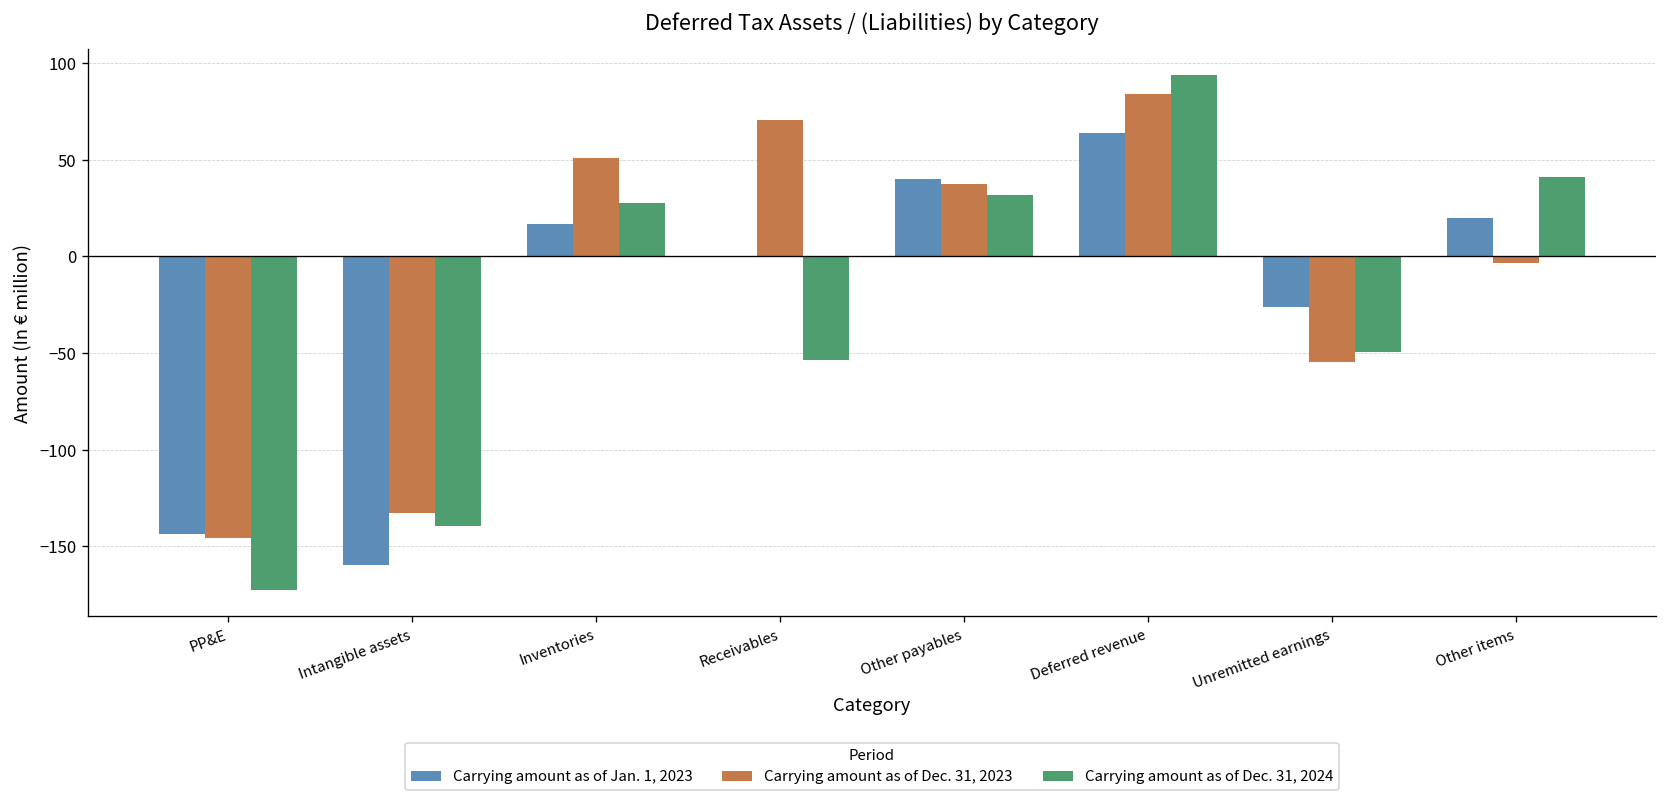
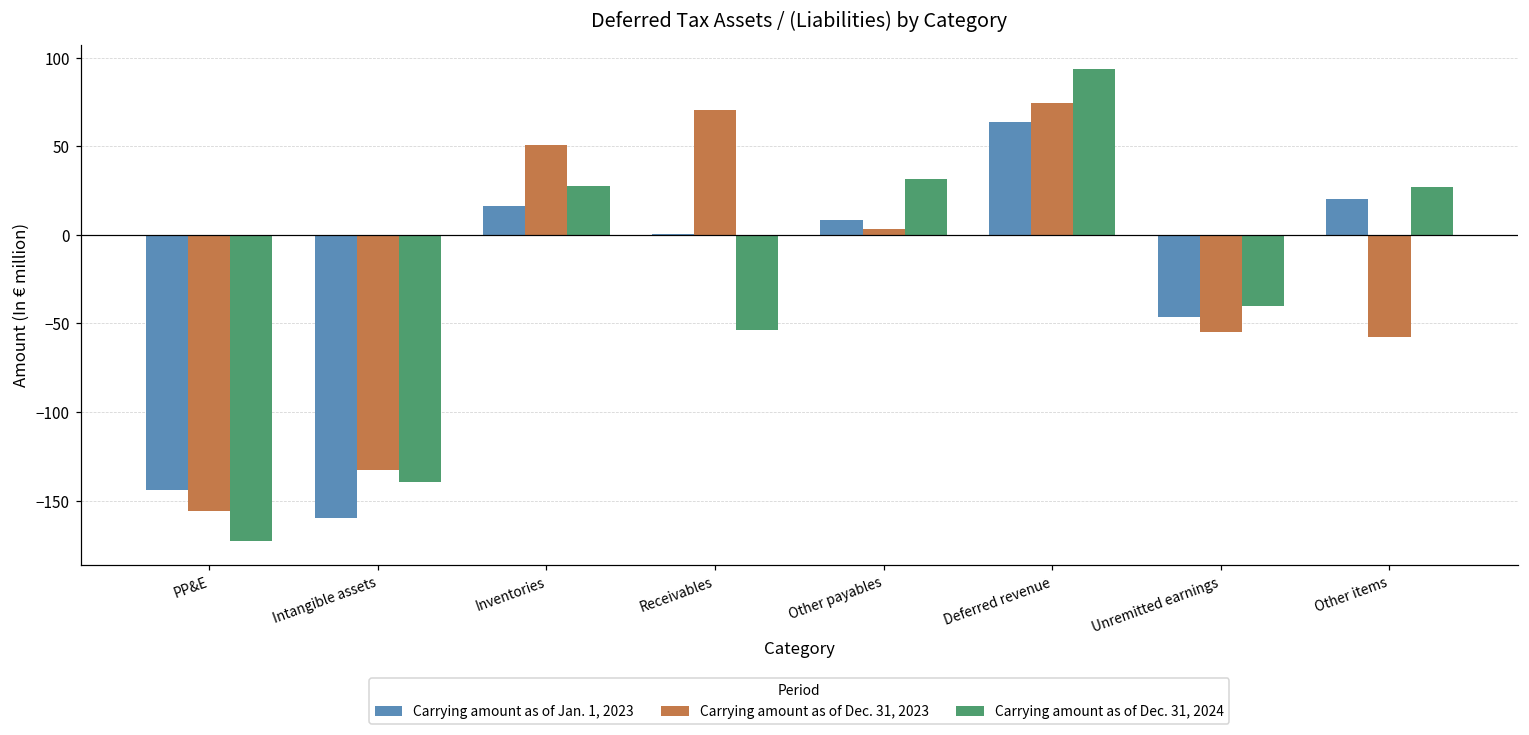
  {
    "Carrying amount as of Jan. 1, 2023": {
      "PP&E": -144,
      "Intangible assets": -160,
      "Inventories": 17,
-     "Other payables": 40,
+     "Other payables": 9,
      "Deferred revenue": 64,
-     "Unremitted earnings": -26,
+     "Unremitted earnings": -47,
      "Other items": 20
    },
    "Carrying amount as of Dec. 31, 2023": {
-     "PP&E": -146,
+     "PP&E": -156,
      "Intangible assets": -133,
      "Inventories": 51,
      "Receivables": 71,
-     "Other payables": 37,
-     "Deferred revenue": 84,
+     "Other payables": 3,
+     "Deferred revenue": 74,
      "Unremitted earnings": -55,
-     "Other items": -4
+     "Other items": -58
    },
    "Carrying amount as of Dec. 31, 2024": {
      "PP&E": -173,
      "Intangible assets": -139,
      "Inventories": 28,
      "Receivables": -54,
      "Other payables": 32,
      "Deferred revenue": 94,
-     "Unremitted earnings": -49,
-     "Other items": 41
+     "Unremitted earnings": -40,
+     "Other items": 27
    }
  }
